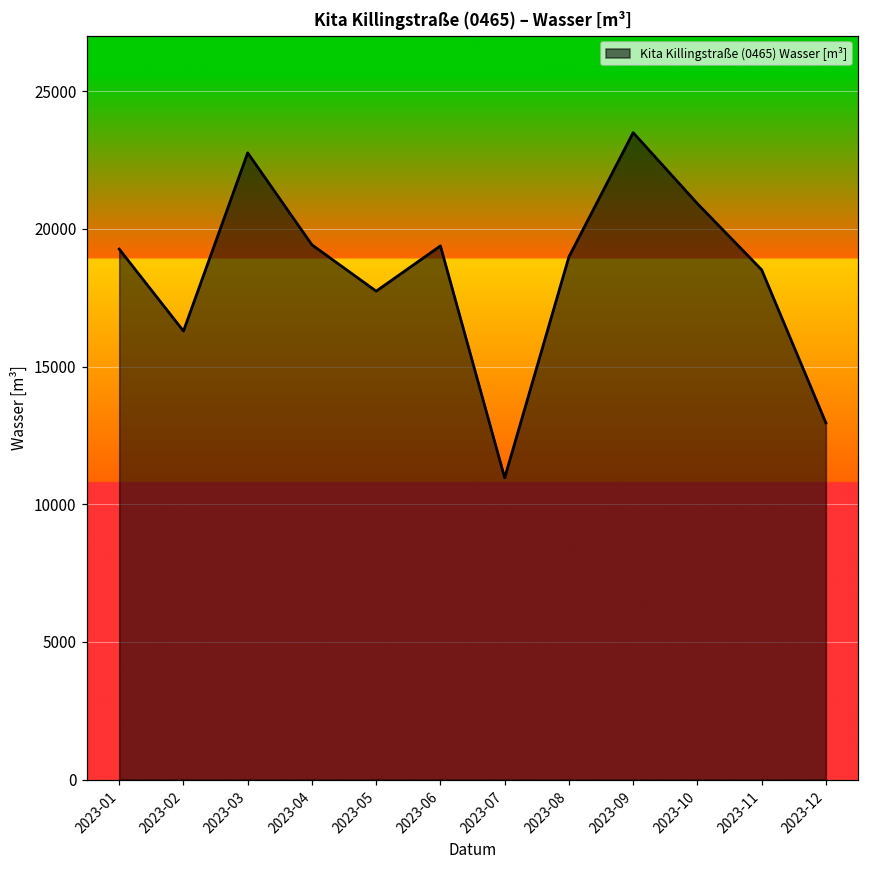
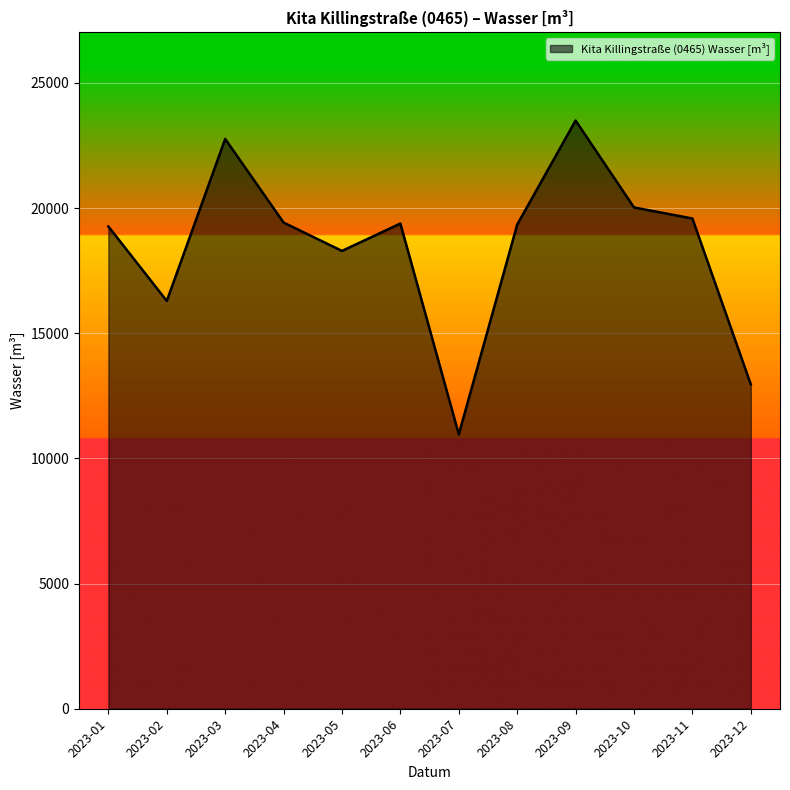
  {
    "2023-01": 19300,
    "2023-02": 16300,
    "2023-03": 22800,
    "2023-04": 19400,
-   "2023-05": 17700,
+   "2023-05": 18300,
    "2023-06": 19400,
    "2023-07": 11000,
-   "2023-08": 19000,
+   "2023-08": 19300,
    "2023-09": 23500,
-   "2023-10": 20900,
-   "2023-11": 18500,
+   "2023-10": 20000,
+   "2023-11": 19600,
    "2023-12": 13000
  }
